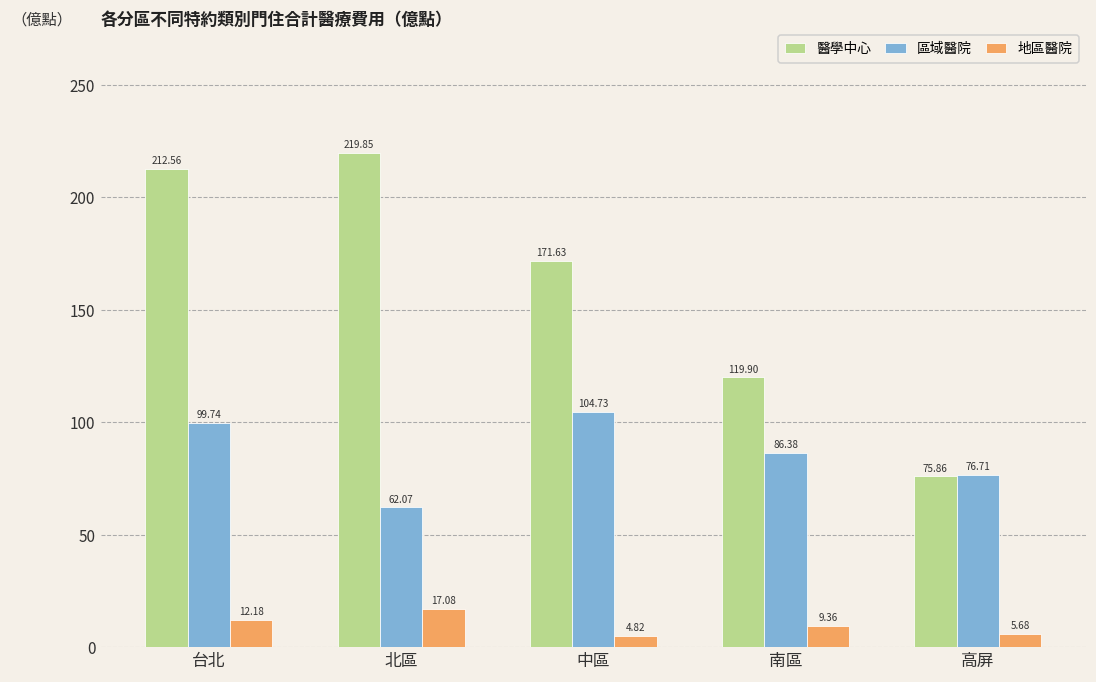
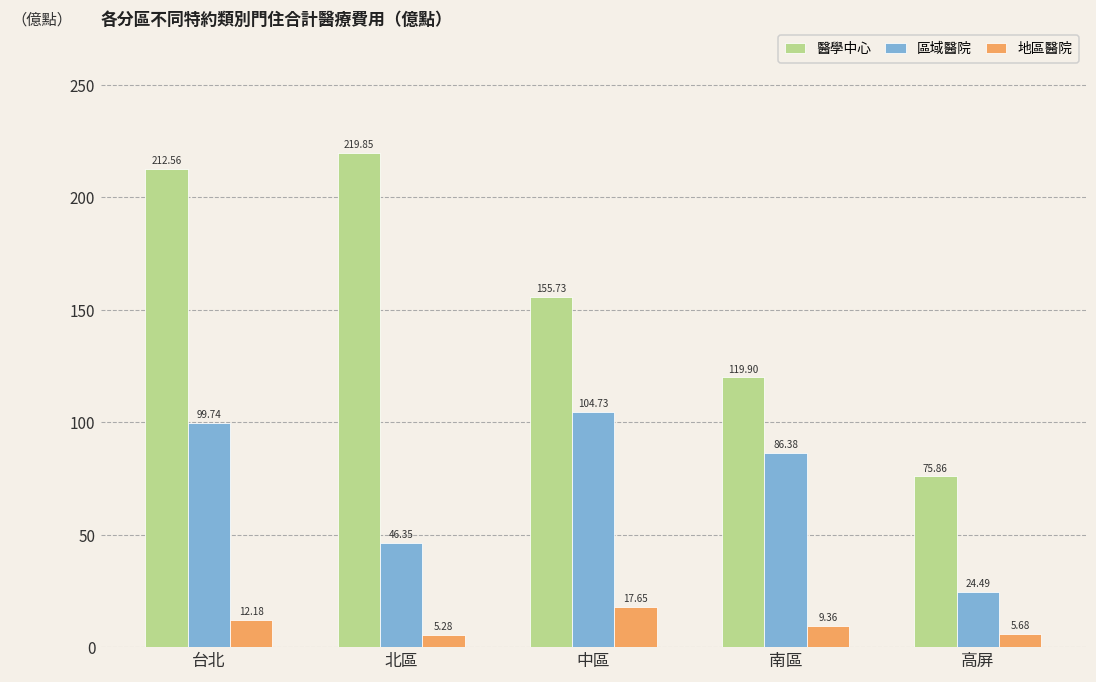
  {
    "醫學中心": {
      "台北": 212.56,
      "北區": 219.85,
-     "中區": 171.63,
+     "中區": 155.73,
      "南區": 119.90,
      "高屏": 75.86
    },
    "區域醫院": {
      "台北": 99.74,
-     "北區": 62.07,
+     "北區": 46.35,
      "中區": 104.73,
      "南區": 86.38,
-     "高屏": 76.71
+     "高屏": 24.49
    },
    "地區醫院": {
      "台北": 12.18,
-     "北區": 17.08,
-     "中區": 4.82,
+     "北區": 5.28,
+     "中區": 17.65,
      "南區": 9.36,
      "高屏": 5.68
    }
  }
